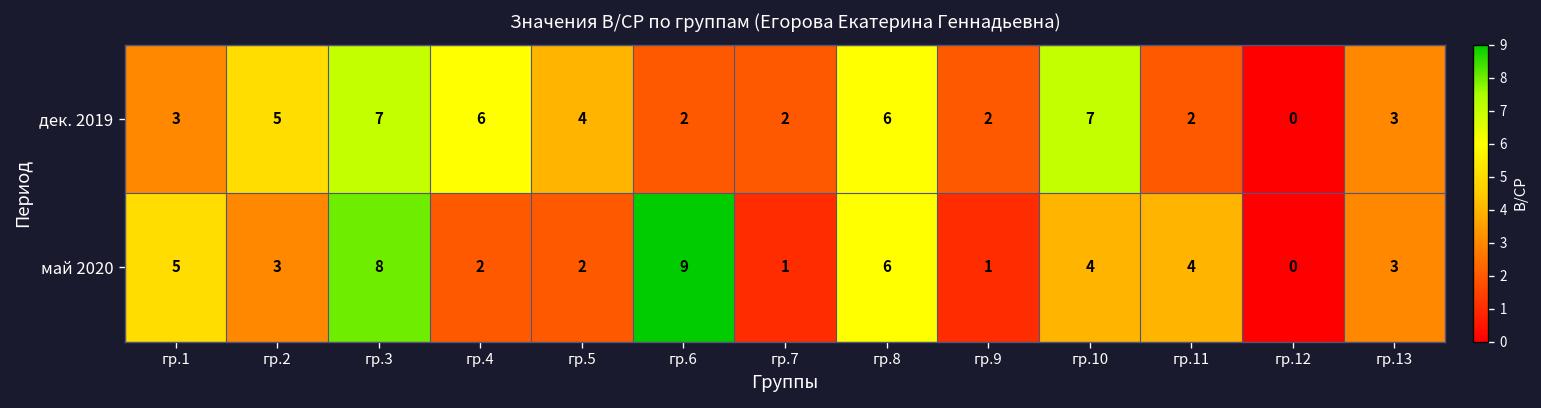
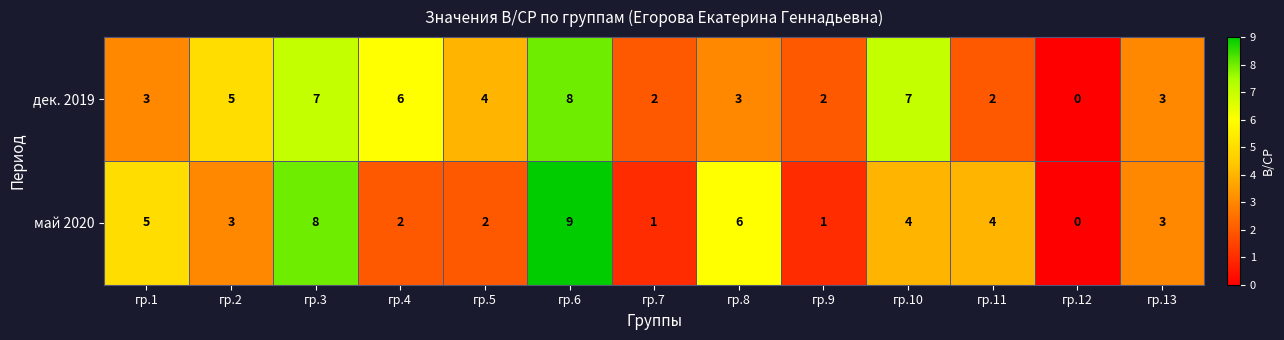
  {
    "дек. 2019": {
      "гр.1": 3,
      "гр.2": 5,
      "гр.3": 7,
      "гр.4": 6,
      "гр.5": 4,
-     "гр.6": 2,
+     "гр.6": 8,
      "гр.7": 2,
-     "гр.8": 6,
+     "гр.8": 3,
      "гр.9": 2,
      "гр.10": 7,
      "гр.11": 2,
      "гр.12": 0,
      "гр.13": 3
    },
    "май 2020": {
      "гр.1": 5,
      "гр.2": 3,
      "гр.3": 8,
      "гр.4": 2,
      "гр.5": 2,
      "гр.6": 9,
      "гр.7": 1,
      "гр.8": 6,
      "гр.9": 1,
      "гр.10": 4,
      "гр.11": 4,
      "гр.12": 0,
      "гр.13": 3
    }
  }
